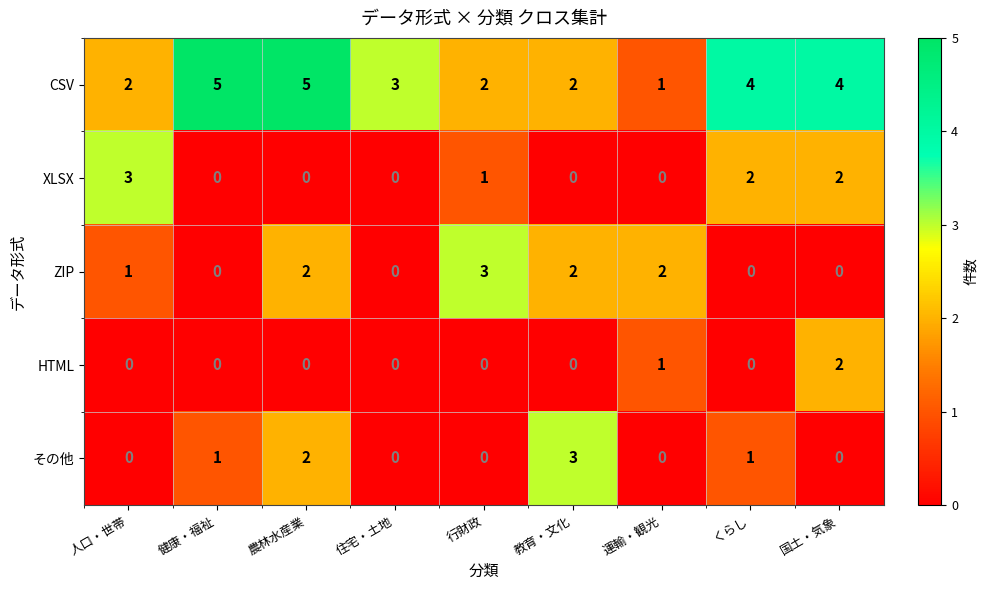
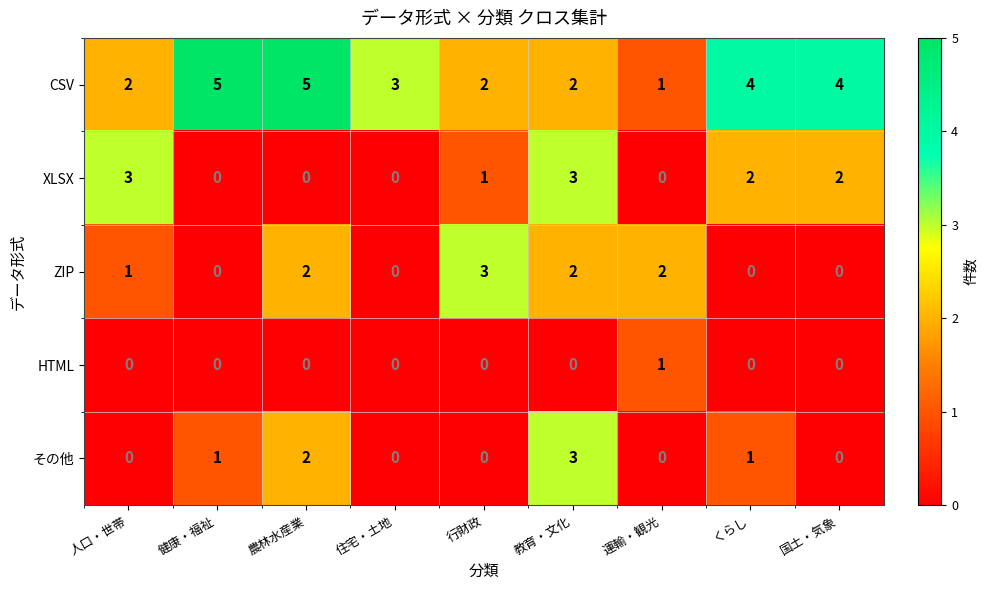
  {
    "CSV": {
      "人口・世帯": 2,
      "健康・福祉": 5,
      "農林水産業": 5,
      "住宅・土地": 3,
      "行財政": 2,
      "教育・文化": 2,
      "運輸・観光": 1,
      "くらし": 4,
      "国土・気象": 4
    },
    "XLSX": {
      "人口・世帯": 3,
      "健康・福祉": 0,
      "農林水産業": 0,
      "住宅・土地": 0,
      "行財政": 1,
-     "教育・文化": 0,
+     "教育・文化": 3,
      "運輸・観光": 0,
      "くらし": 2,
      "国土・気象": 2
    },
    "ZIP": {
      "人口・世帯": 1,
      "健康・福祉": 0,
      "農林水産業": 2,
      "住宅・土地": 0,
      "行財政": 3,
      "教育・文化": 2,
      "運輸・観光": 2,
      "くらし": 0,
      "国土・気象": 0
    },
    "HTML": {
      "人口・世帯": 0,
      "健康・福祉": 0,
      "農林水産業": 0,
      "住宅・土地": 0,
      "行財政": 0,
      "教育・文化": 0,
      "運輸・観光": 1,
      "くらし": 0,
-     "国土・気象": 2
+     "国土・気象": 0
    },
    "その他": {
      "人口・世帯": 0,
      "健康・福祉": 1,
      "農林水産業": 2,
      "住宅・土地": 0,
      "行財政": 0,
      "教育・文化": 3,
      "運輸・観光": 0,
      "くらし": 1,
      "国土・気象": 0
    }
  }
